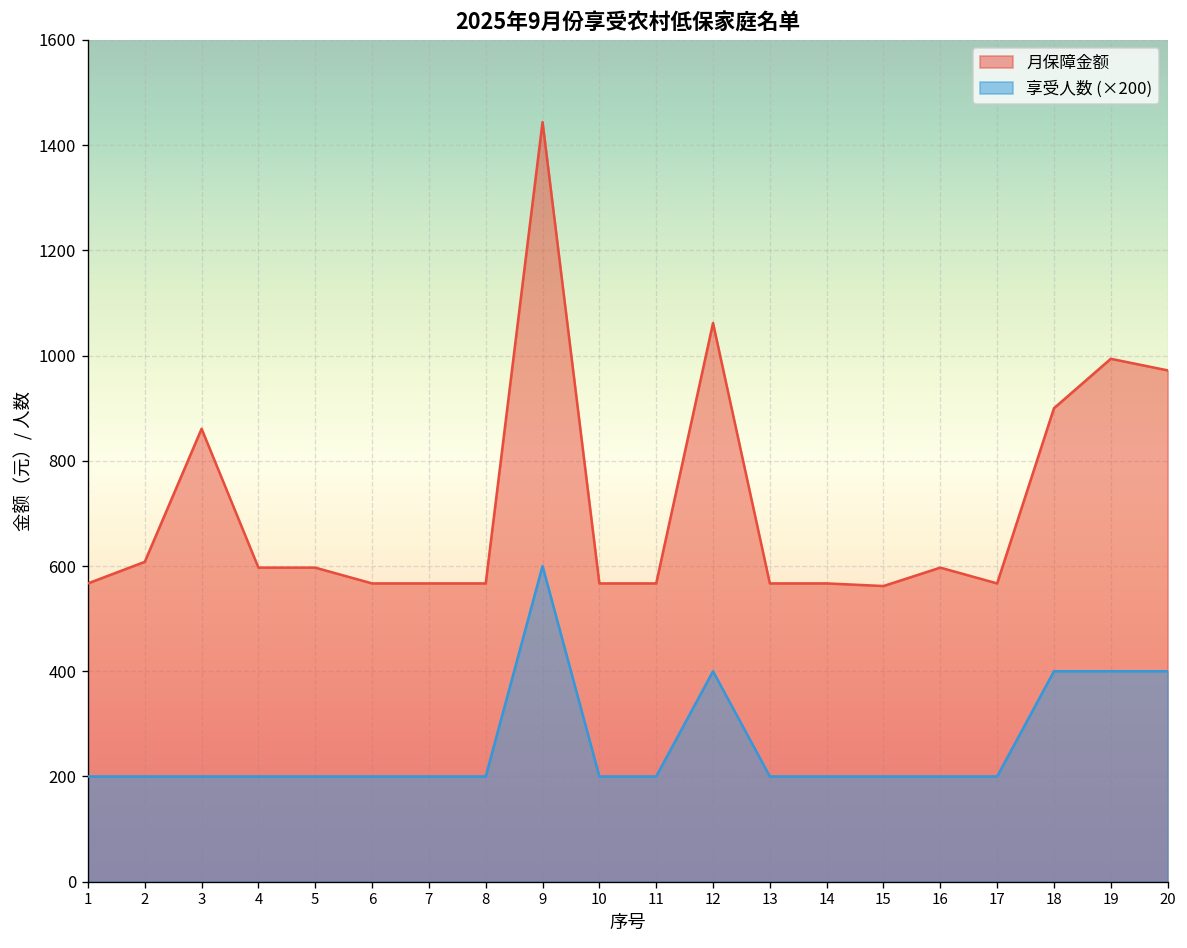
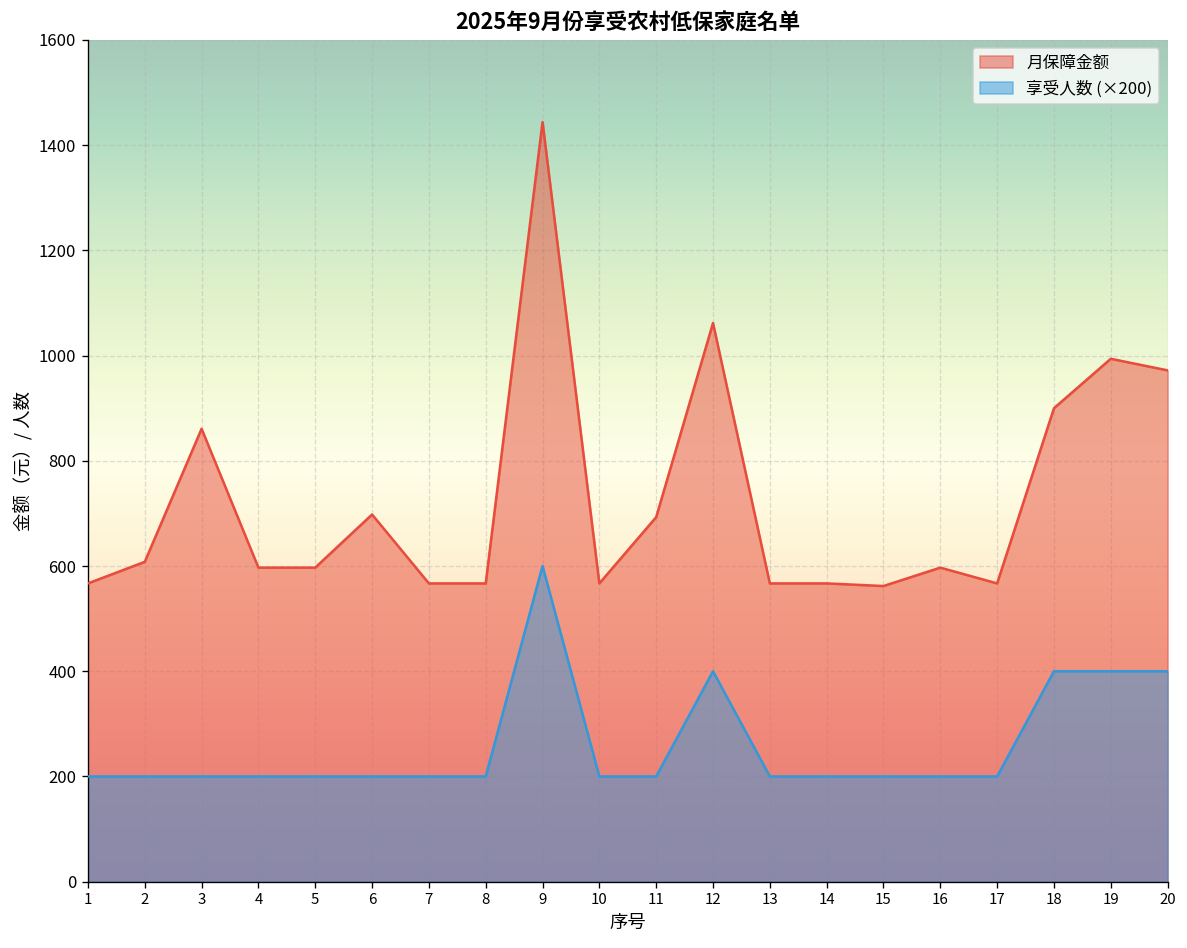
  {
    "月保障金额": {
      "1": 570,
      "2": 610,
      "3": 860,
      "4": 600,
      "5": 600,
-     "6": 570,
+     "6": 700,
      "7": 570,
      "8": 570,
      "9": 1440,
      "10": 570,
-     "11": 570,
+     "11": 690,
      "12": 1060,
      "13": 570,
      "14": 570,
      "15": 560,
      "16": 600,
      "17": 570,
      "18": 900,
      "19": 990,
      "20": 970
    },
    "享受人数 (×200)": {
      "1": 200,
      "2": 200,
      "3": 200,
      "4": 200,
      "5": 200,
      "6": 200,
      "7": 200,
      "8": 200,
      "9": 600,
      "10": 200,
      "11": 200,
      "12": 400,
      "13": 200,
      "14": 200,
      "15": 200,
      "16": 200,
      "17": 200,
      "18": 400,
      "19": 400,
      "20": 400
    }
  }
